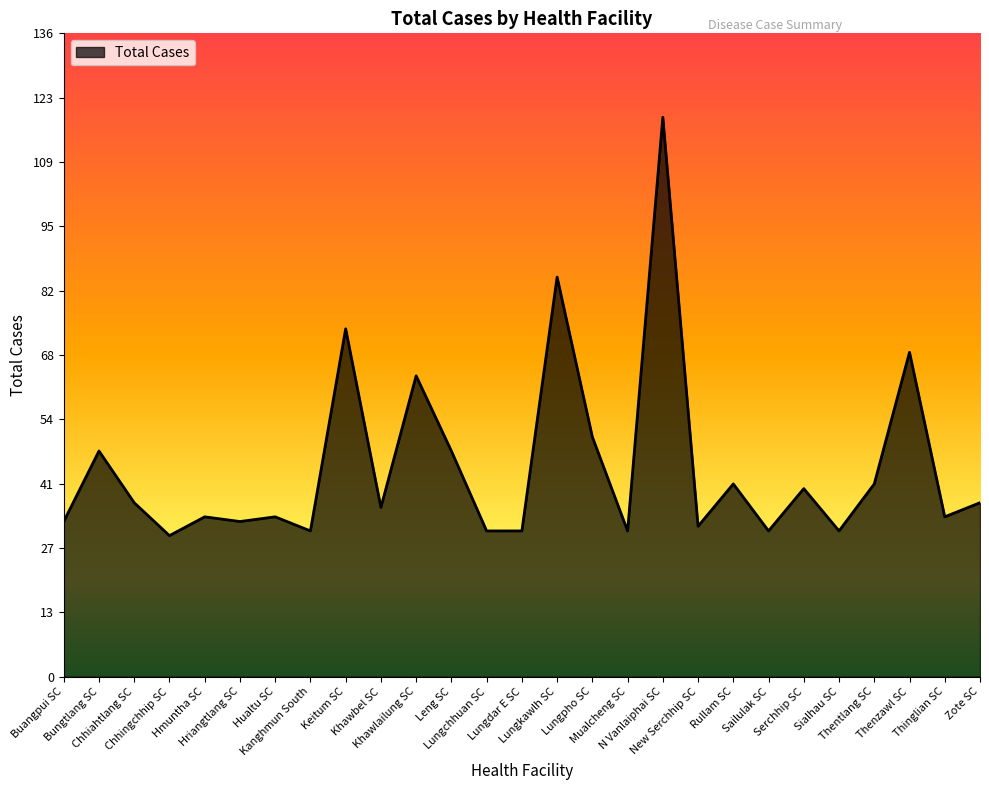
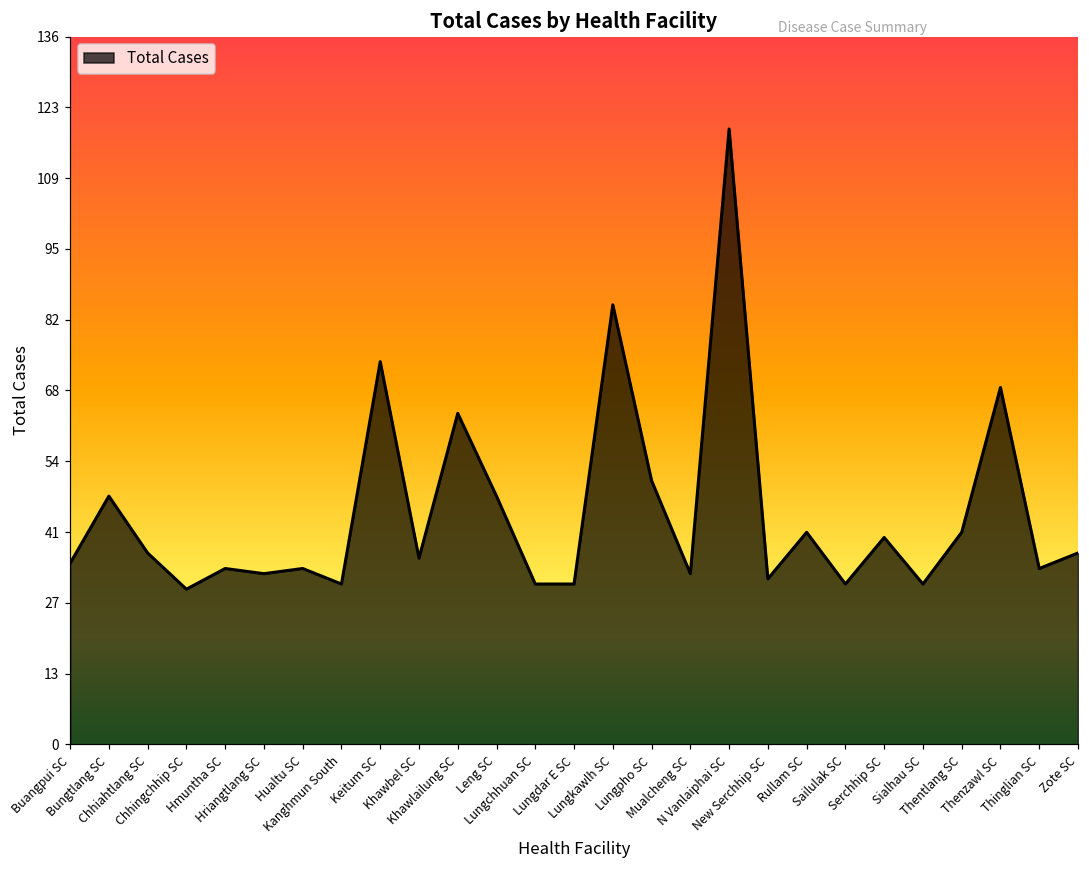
  {
-   "Buangpui SC": 33,
+   "Buangpui SC": 35,
    "Bungtlang SC": 48,
    "Chhiahtlang SC": 37,
    "Chhingchhip SC": 30,
    "Hmuntha SC": 34,
    "Hriangtlang SC": 33,
    "Hualtu SC": 34,
    "Kanghmun South": 31,
    "Keitum SC": 74,
    "Khawbel SC": 36,
    "Khawlailung SC": 64,
    "Leng SC": 48,
    "Lungchhuan SC": 31,
    "Lungdar E SC": 31,
    "Lungkawlh SC": 85,
    "Lungpho SC": 51,
-   "Mualcheng SC": 31,
+   "Mualcheng SC": 33,
    "N Vanlaiphai SC": 119,
    "New Serchhip SC": 32,
    "Rullam SC": 41,
    "Sailulak SC": 31,
    "Serchhip SC": 40,
    "Sialhau SC": 31,
    "Thentlang SC": 41,
    "Thenzawl SC": 69,
    "Thinglian SC": 34,
    "Zote SC": 37
  }
